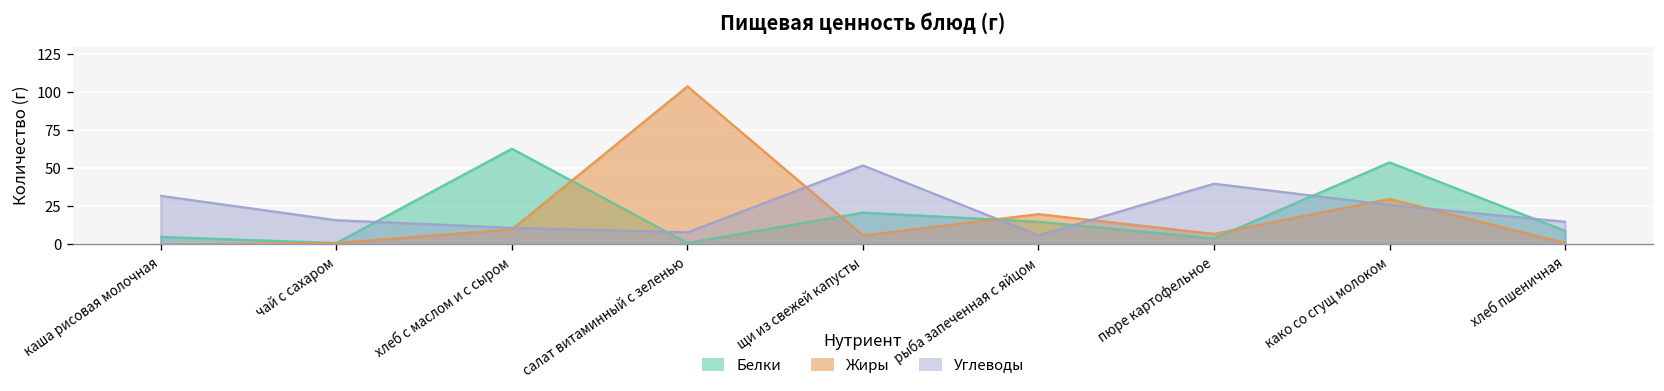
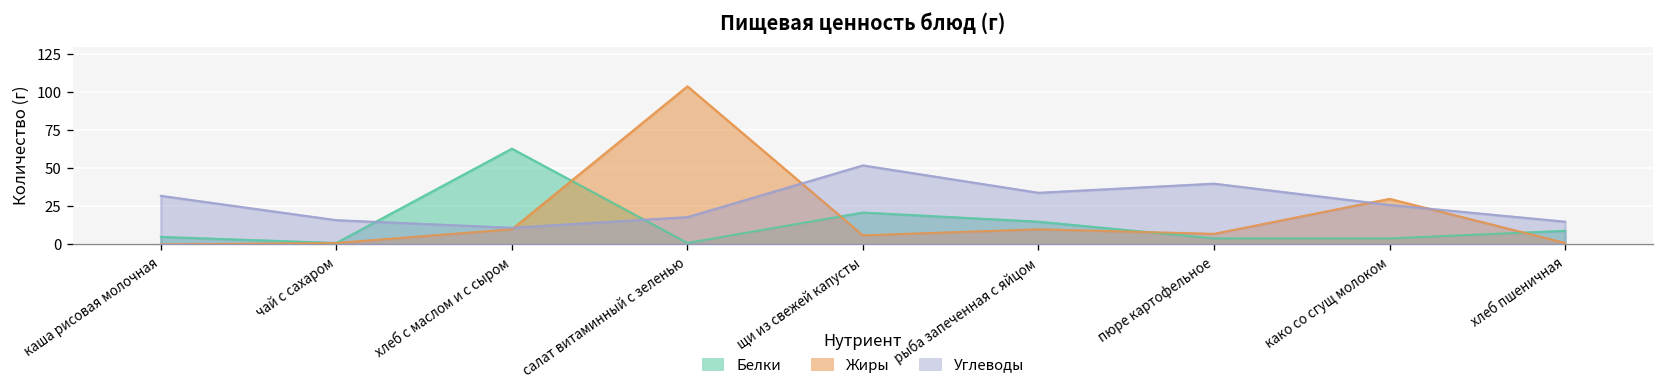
  {
    "Белки": {
      "каша рисовая молочная": 5,
      "хлеб с маслом и с сыром": 63,
      "салат витаминный с зеленью": 1,
      "щи из свежей капусты": 21,
      "рыба запеченная с яйцом": 15,
      "пюре картофельное": 4,
-     "како со сгущ молоком": 54,
+     "како со сгущ молоком": 4,
      "хлеб пшеничная": 9
    },
    "Жиры": {
      "каша рисовая молочная": 0,
      "салат витаминный с зеленью": 104,
      "щи из свежей капусты": 6,
-     "рыба запеченная с яйцом": 20,
+     "рыба запеченная с яйцом": 10,
      "пюре картофельное": 7,
      "како со сгущ молоком": 30,
      "хлеб пшеничная": 1
    },
    "Углеводы": {
      "каша рисовая молочная": 32,
      "чай с сахаром": 16,
-     "салат витаминный с зеленью": 8,
+     "салат витаминный с зеленью": 18,
      "щи из свежей капусты": 52,
-     "рыба запеченная с яйцом": 6,
+     "рыба запеченная с яйцом": 34,
      "пюре картофельное": 40,
      "како со сгущ молоком": 26,
      "хлеб пшеничная": 15
    }
  }
